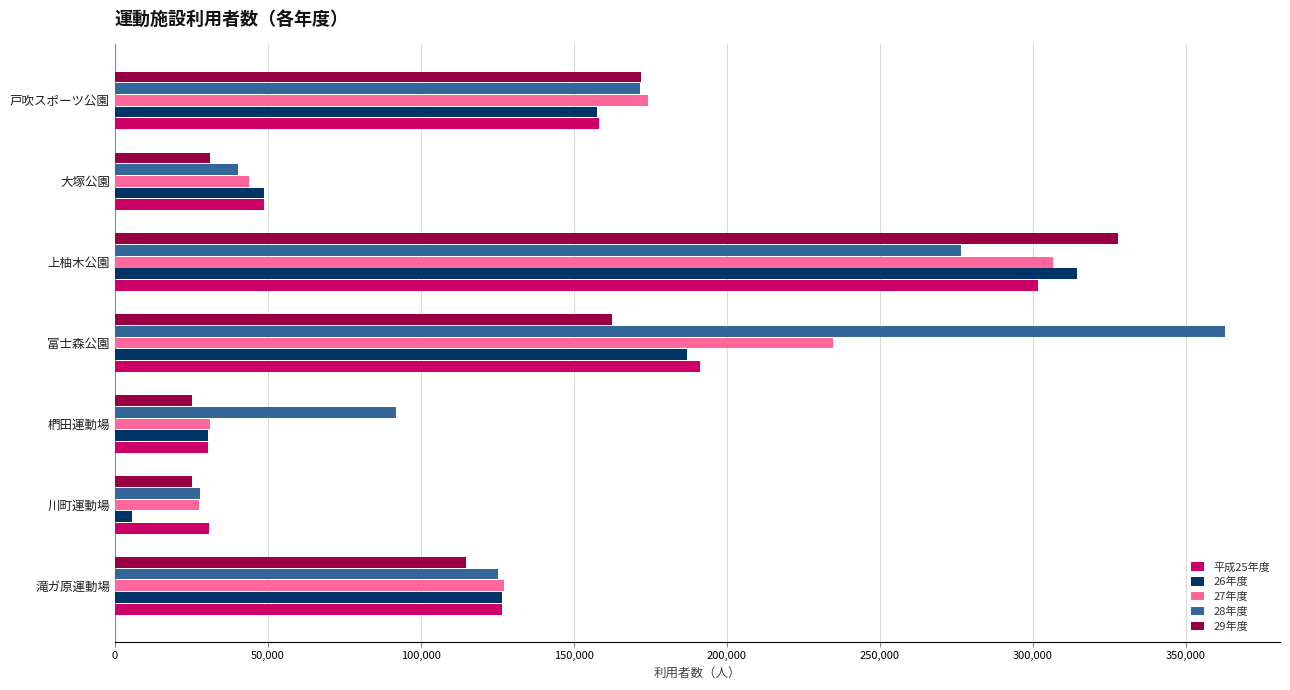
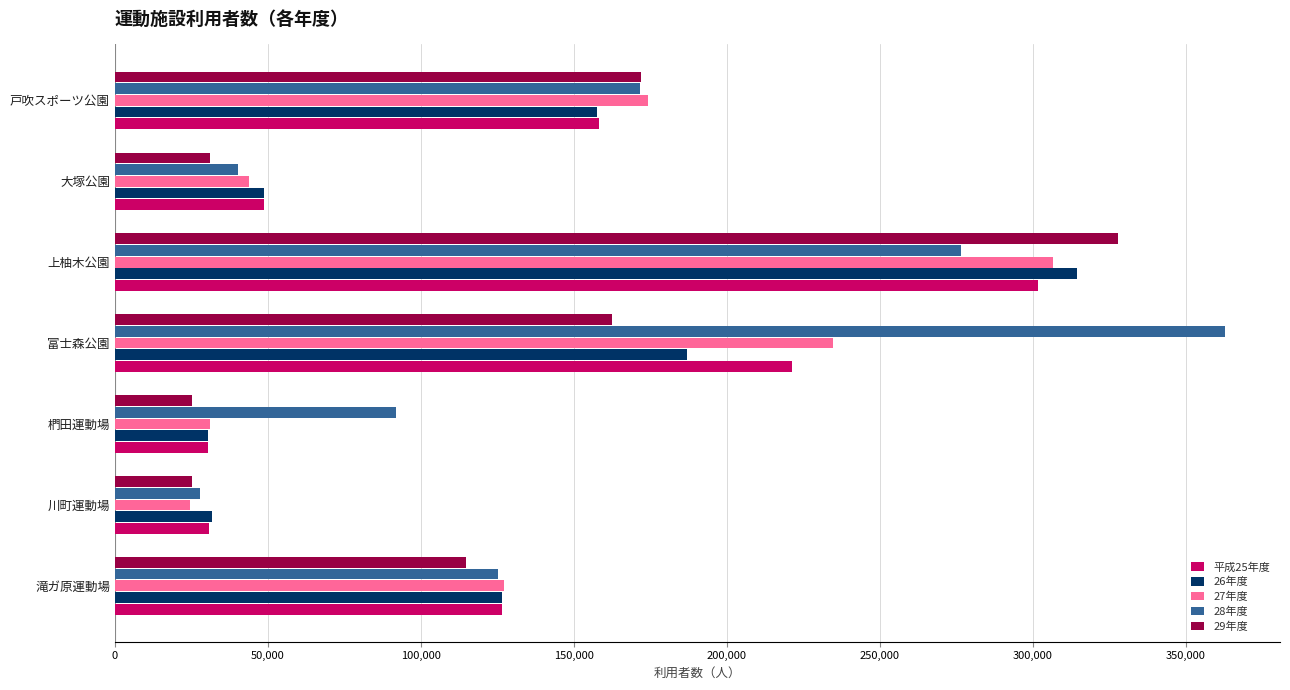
  {
    "平成25年度": {
      "戸吹スポーツ公園": "158,000",
      "大塚公園": "49,000",
      "上柚木公園": "302,000",
-     "富士森公園": "191,000",
+     "富士森公園": "221,000",
      "椚田運動場": "31,000",
      "川町運動場": "31,000",
      "滝ガ原運動場": "127,000"
    },
    "26年度": {
      "戸吹スポーツ公園": "157,000",
      "大塚公園": "49,000",
      "上柚木公園": "314,000",
      "富士森公園": "187,000",
      "椚田運動場": "30,000",
-     "川町運動場": "6,000",
+     "川町運動場": "32,000",
      "滝ガ原運動場": "126,000"
    },
    "27年度": {
      "戸吹スポーツ公園": "174,000",
      "大塚公園": "44,000",
      "上柚木公園": "306,000",
      "富士森公園": "235,000",
      "椚田運動場": "31,000",
-     "川町運動場": "27,000",
+     "川町運動場": "25,000",
      "滝ガ原運動場": "127,000"
    },
    "28年度": {
      "戸吹スポーツ公園": "172,000",
      "大塚公園": "40,000",
      "上柚木公園": "276,000",
      "富士森公園": "363,000",
      "椚田運動場": "92,000",
      "川町運動場": "28,000",
      "滝ガ原運動場": "125,000"
    },
    "29年度": {
      "戸吹スポーツ公園": "172,000",
      "大塚公園": "31,000",
      "上柚木公園": "328,000",
      "富士森公園": "162,000",
      "椚田運動場": "25,000",
      "川町運動場": "25,000",
      "滝ガ原運動場": "115,000"
    }
  }
